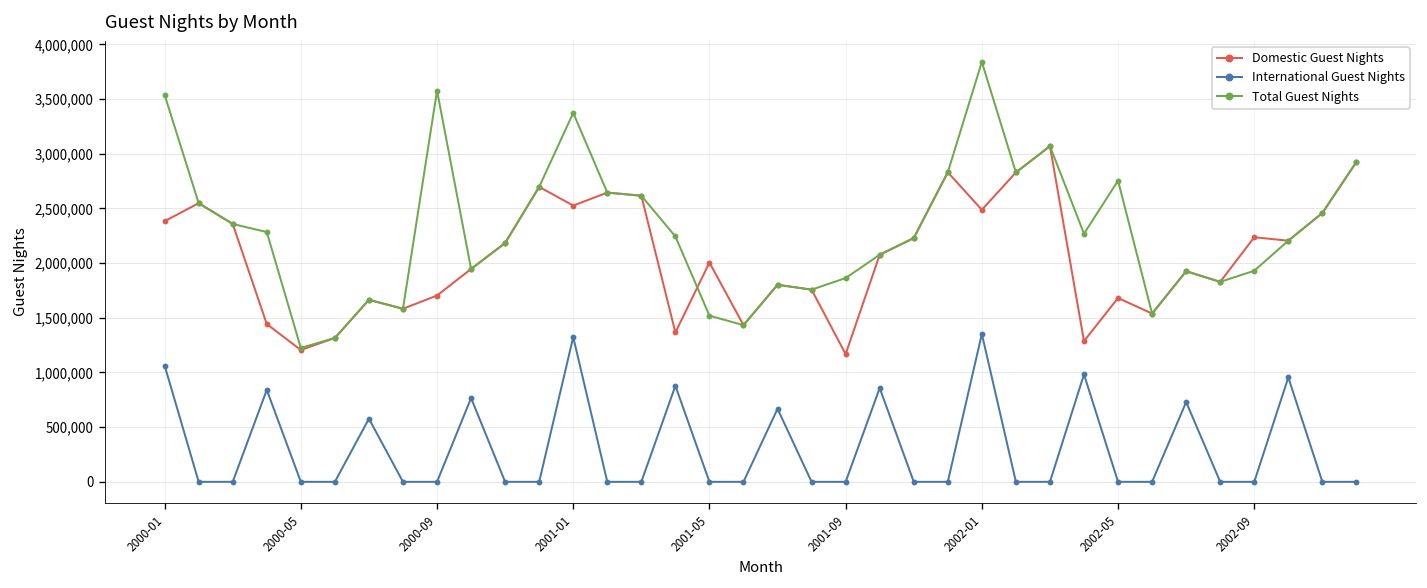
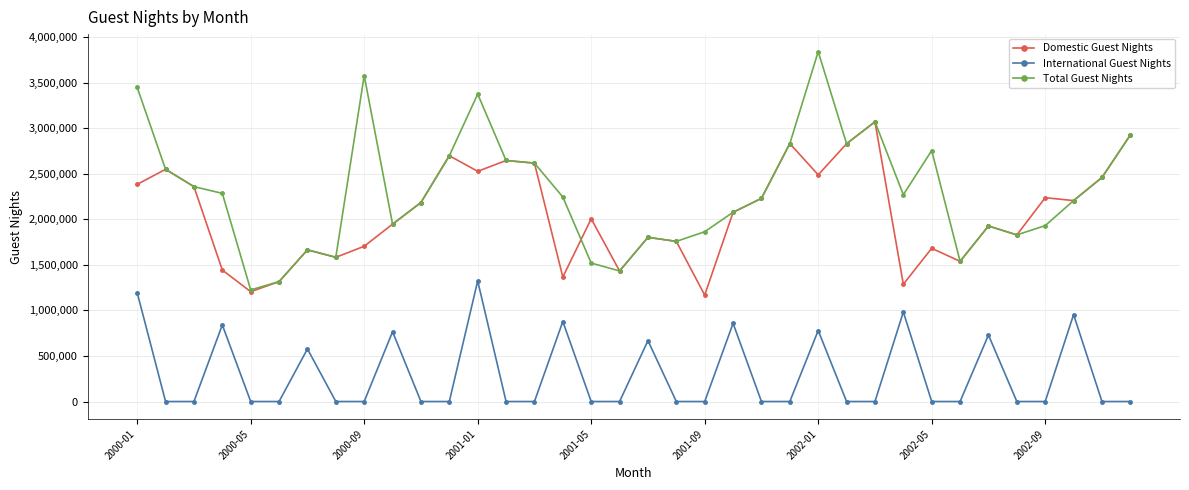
  {
    "Domestic Guest Nights": {
      "2000-01": "2,400,000",
      "2000-09": "1,700,000",
      "2001-01": "2,500,000",
      "2001-05": "2,000,000",
      "2001-09": "1,200,000",
      "2002-01": "2,500,000",
      "2002-05": "1,700,000",
      "2002-09": "2,200,000"
    },
    "International Guest Nights": {
-     "2000-01": "1,100,000",
+     "2000-01": "1,200,000",
      "2000-05": "0",
      "2000-09": "0",
      "2001-01": "1,300,000",
      "2001-05": "0",
      "2001-09": "0",
-     "2002-01": "1,400,000",
+     "2002-01": "800,000",
      "2002-05": "0",
      "2002-09": "0"
    },
    "Total Guest Nights": {
-     "2000-01": "3,500,000",
+     "2000-01": "3,400,000",
      "2000-09": "3,600,000",
      "2001-01": "3,400,000",
      "2001-05": "1,500,000",
      "2001-09": "1,900,000",
      "2002-01": "3,800,000",
      "2002-05": "2,800,000",
      "2002-09": "1,900,000"
    }
  }
